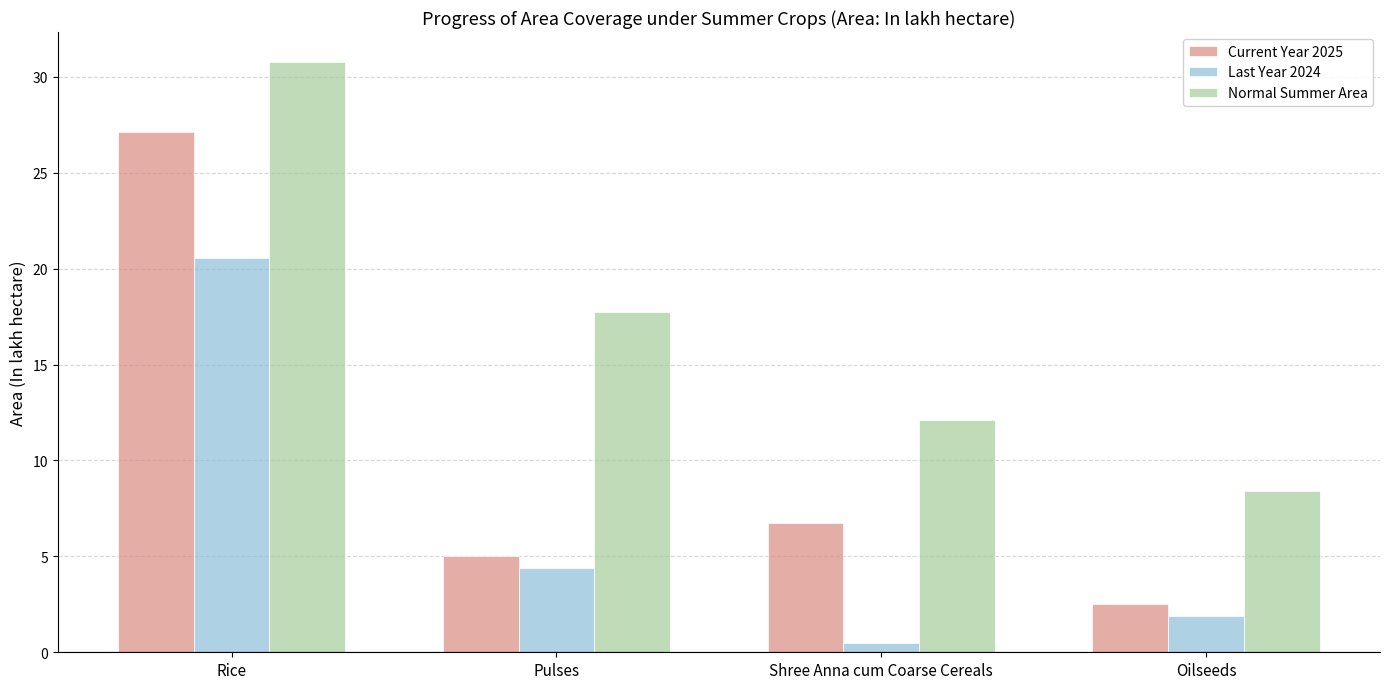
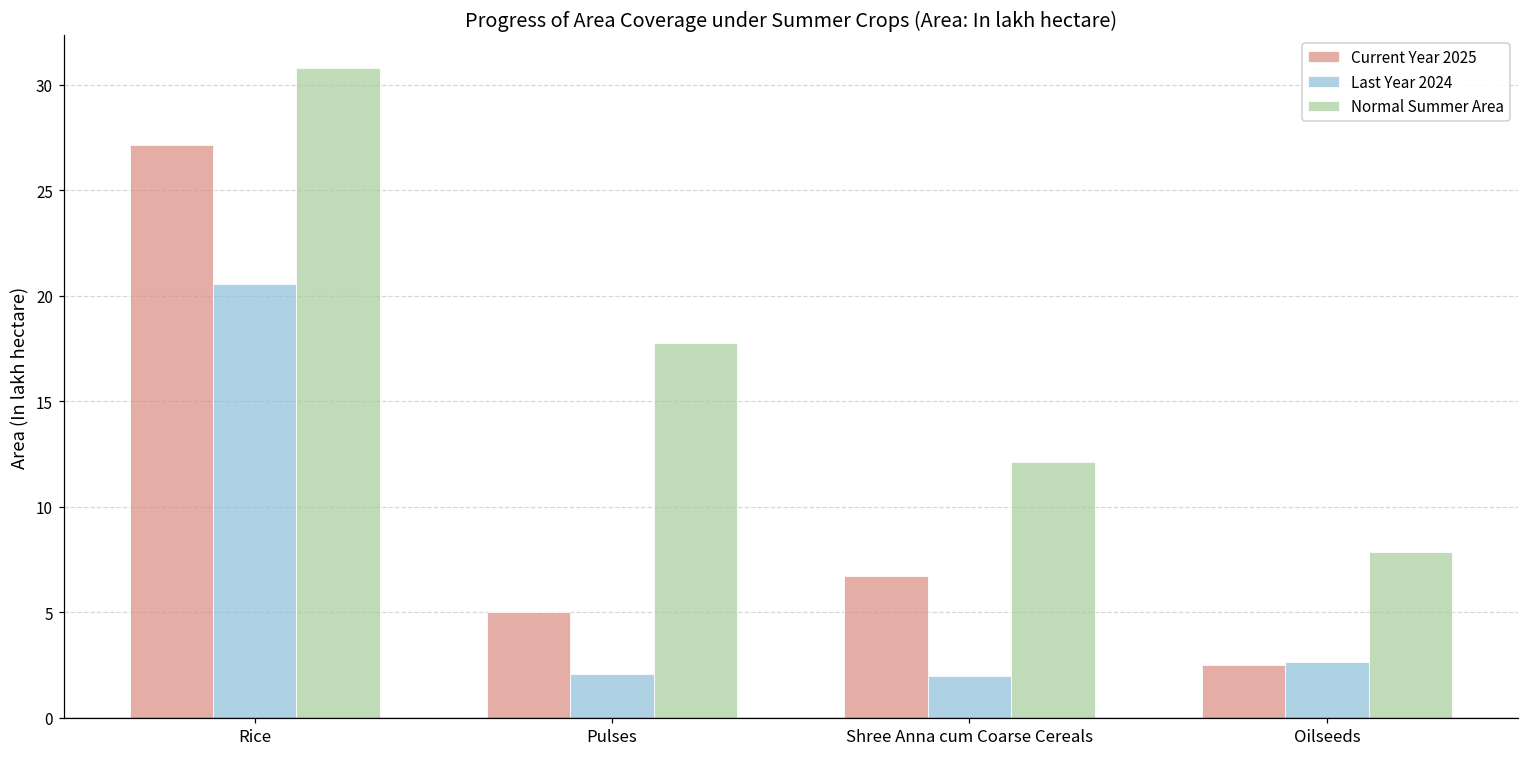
  {
    "Current Year 2025": {
      "Rice": 27.1,
      "Pulses": 5.0,
      "Shree Anna cum Coarse Cereals": 6.7,
      "Oilseeds": 2.5
    },
    "Last Year 2024": {
      "Rice": 20.5,
-     "Pulses": 4.4,
-     "Shree Anna cum Coarse Cereals": 0.5,
-     "Oilseeds": 1.9
+     "Pulses": 2.1,
+     "Shree Anna cum Coarse Cereals": 2.0,
+     "Oilseeds": 2.6
    },
    "Normal Summer Area": {
      "Rice": 30.8,
      "Pulses": 17.7,
      "Shree Anna cum Coarse Cereals": 12.1,
-     "Oilseeds": 8.4
+     "Oilseeds": 7.9
    }
  }
